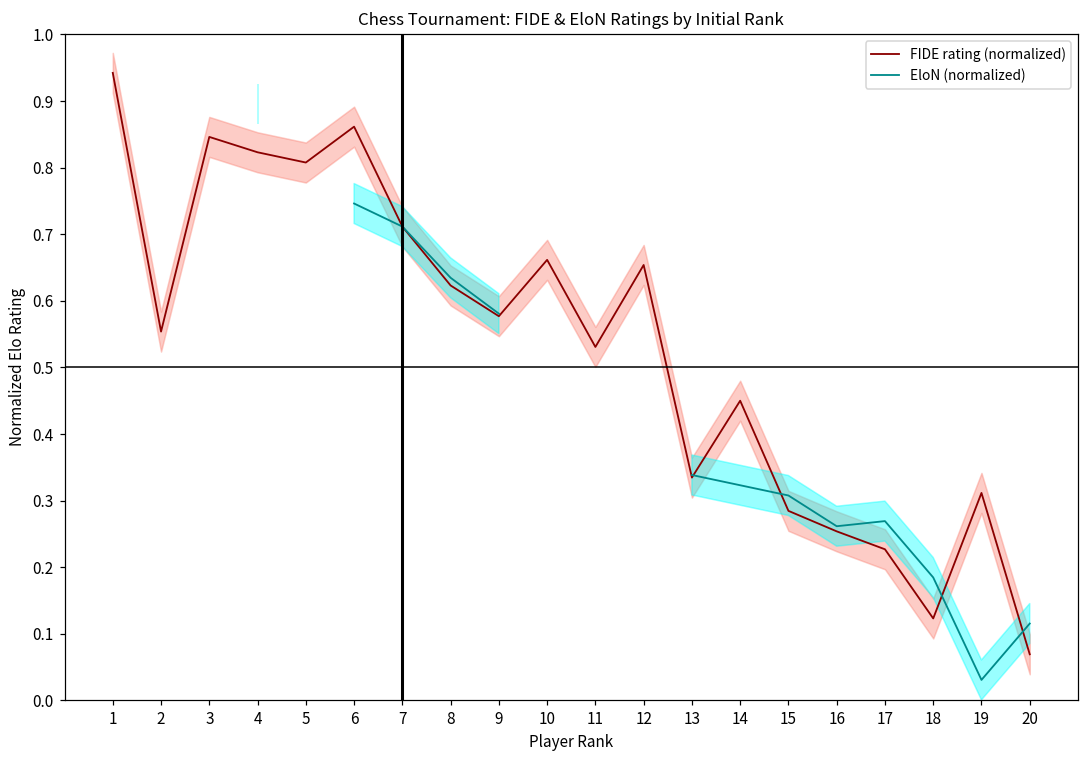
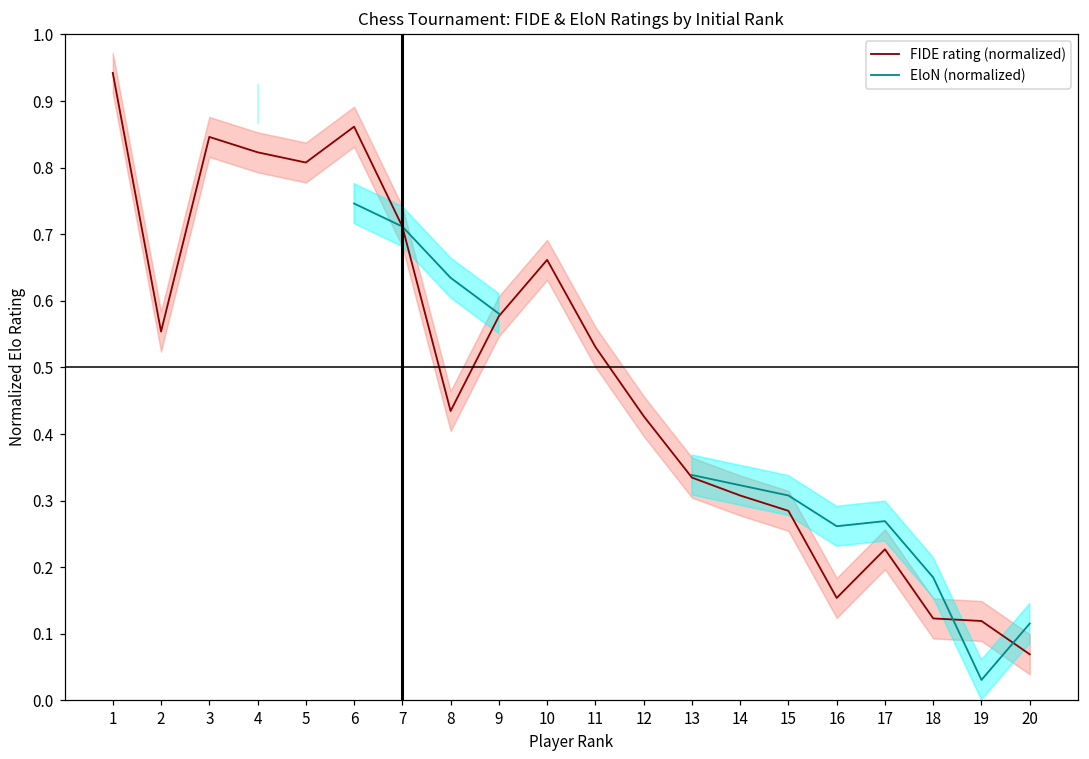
  {
    "FIDE rating (normalized)": {
      "1": 0.94,
      "2": 0.55,
      "3": 0.85,
      "4": 0.82,
      "5": 0.81,
      "6": 0.86,
-     "8": 0.62,
+     "8": 0.43,
      "10": 0.66,
      "11": 0.53,
-     "12": 0.65,
-     "14": 0.45,
+     "12": 0.43,
+     "14": 0.31,
      "15": 0.28,
-     "16": 0.25,
+     "16": 0.15,
      "17": 0.23,
      "18": 0.12,
-     "19": 0.31,
+     "19": 0.12,
      "20": 0.07
    },
    "EloN (normalized)": {
      "4": 0.90,
      "6": 0.75,
      "8": 0.63,
      "14": 0.32,
      "15": 0.31,
      "16": 0.26,
      "17": 0.27,
      "18": 0.18,
      "19": 0.03,
      "20": 0.12
    }
  }
